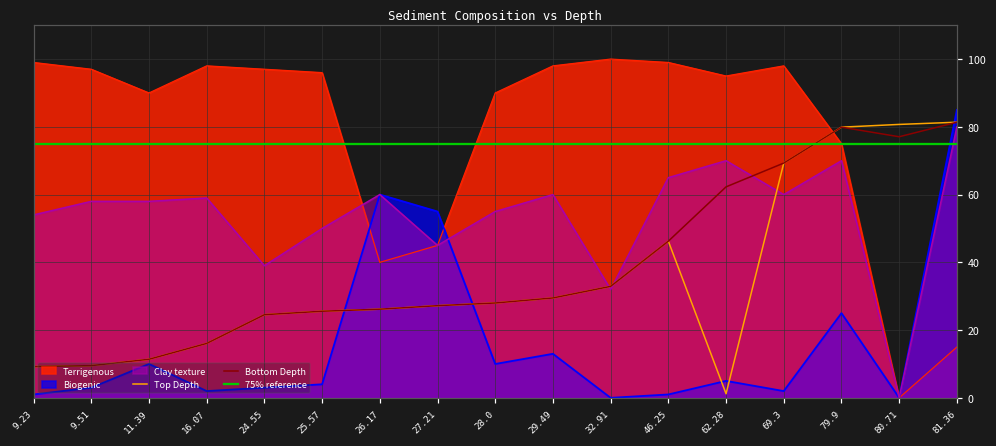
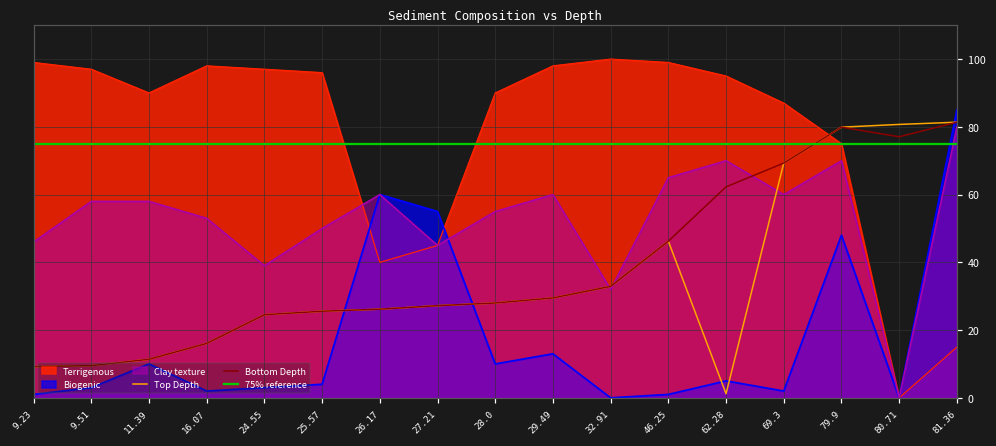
  {
    "Terrigenous": {
      "9.23": 99,
      "9.51": 97,
      "11.39": 90,
      "16.07": 98,
      "24.55": 97,
      "25.57": 96,
      "26.17": 40,
      "28.0": 90,
      "29.49": 98,
      "32.91": 100,
      "46.25": 99,
      "62.28": 95,
-     "69.3": 98,
+     "69.3": 87,
      "79.9": 75,
      "81.36": 15
    },
    "Biogenic": {
      "9.23": 1,
      "25.57": 4,
      "27.21": 55,
      "28.0": 10,
      "29.49": 13,
      "32.91": 0,
      "46.25": 1,
      "62.28": 5,
      "69.3": 2,
-     "79.9": 25,
+     "79.9": 48,
      "81.36": 85
    },
    "Clay texture": {
-     "9.23": 54,
+     "9.23": 46,
      "9.51": 58,
      "11.39": 58,
-     "16.07": 59,
+     "16.07": 53,
      "24.55": 39,
      "25.57": 50,
      "28.0": 55,
      "29.49": 60,
      "32.91": 32,
      "46.25": 65,
      "62.28": 70,
      "69.3": 60,
      "79.9": 70,
      "81.36": 80
    },
    "Top Depth": {
      "62.28": 1,
      "80.71": 81
    },
    "Bottom Depth": {
      "62.28": 62,
      "80.71": 77
    }
  }
